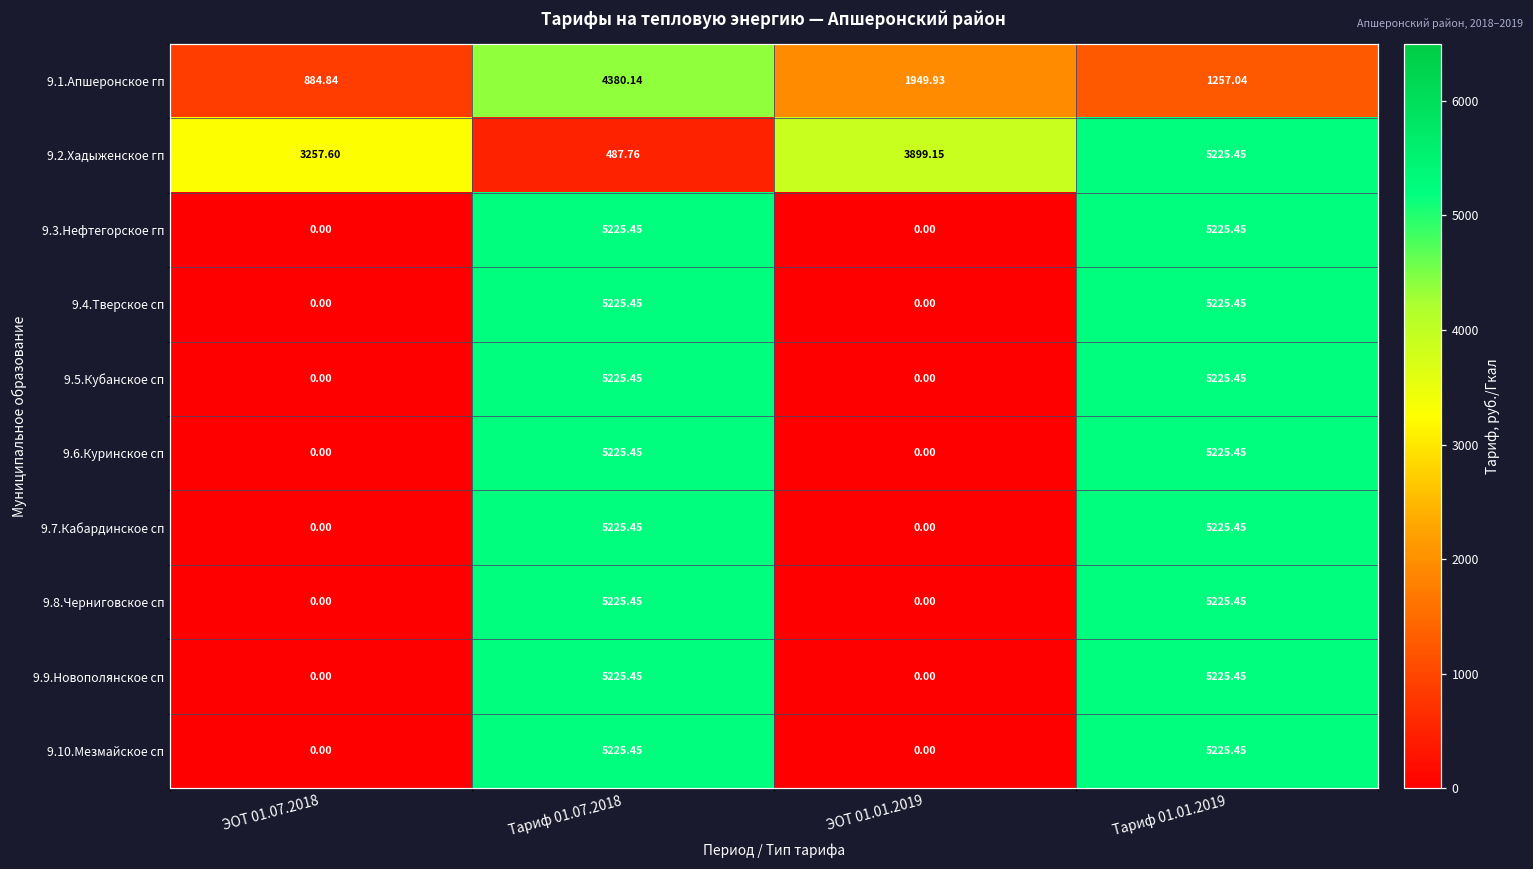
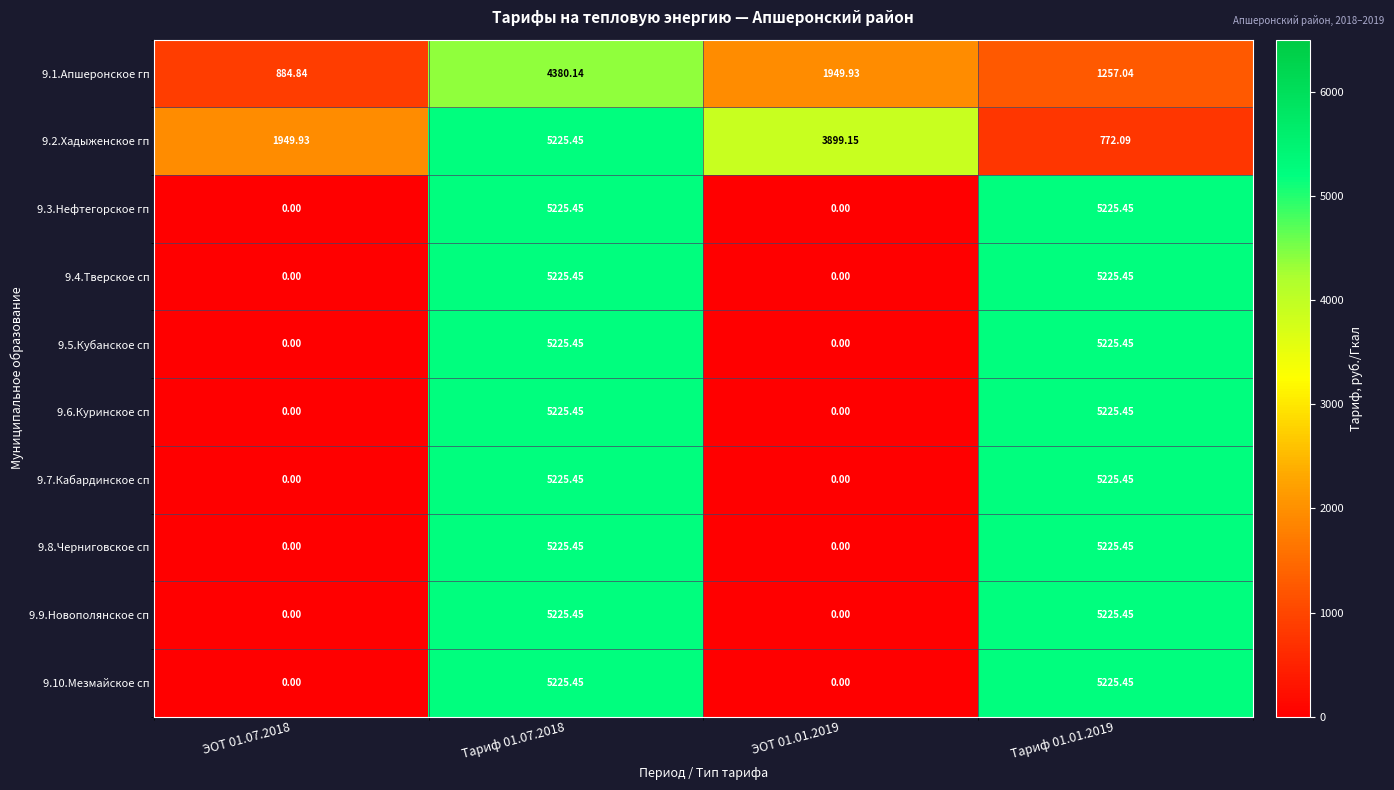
  {
    "9.1.Апшеронское гп": {
      "ЭОТ 01.07.2018": 884.84,
      "Тариф 01.07.2018": 4380.14,
      "ЭОТ 01.01.2019": 1949.93,
      "Тариф 01.01.2019": 1257.04
    },
    "9.2.Хадыженское гп": {
-     "ЭОТ 01.07.2018": 3257.60,
-     "Тариф 01.07.2018": 487.76,
+     "ЭОТ 01.07.2018": 1949.93,
+     "Тариф 01.07.2018": 5225.45,
      "ЭОТ 01.01.2019": 3899.15,
-     "Тариф 01.01.2019": 5225.45
+     "Тариф 01.01.2019": 772.09
    },
    "9.3.Нефтегорское гп": {
      "ЭОТ 01.07.2018": 0.00,
      "Тариф 01.07.2018": 5225.45,
      "ЭОТ 01.01.2019": 0.00,
      "Тариф 01.01.2019": 5225.45
    },
    "9.4.Тверское сп": {
      "ЭОТ 01.07.2018": 0.00,
      "Тариф 01.07.2018": 5225.45,
      "ЭОТ 01.01.2019": 0.00,
      "Тариф 01.01.2019": 5225.45
    },
    "9.5.Кубанское сп": {
      "ЭОТ 01.07.2018": 0.00,
      "Тариф 01.07.2018": 5225.45,
      "ЭОТ 01.01.2019": 0.00,
      "Тариф 01.01.2019": 5225.45
    },
    "9.6.Куринское сп": {
      "ЭОТ 01.07.2018": 0.00,
      "Тариф 01.07.2018": 5225.45,
      "ЭОТ 01.01.2019": 0.00,
      "Тариф 01.01.2019": 5225.45
    },
    "9.7.Кабардинское сп": {
      "ЭОТ 01.07.2018": 0.00,
      "Тариф 01.07.2018": 5225.45,
      "ЭОТ 01.01.2019": 0.00,
      "Тариф 01.01.2019": 5225.45
    },
    "9.8.Черниговское сп": {
      "ЭОТ 01.07.2018": 0.00,
      "Тариф 01.07.2018": 5225.45,
      "ЭОТ 01.01.2019": 0.00,
      "Тариф 01.01.2019": 5225.45
    },
    "9.9.Новополянское сп": {
      "ЭОТ 01.07.2018": 0.00,
      "Тариф 01.07.2018": 5225.45,
      "ЭОТ 01.01.2019": 0.00,
      "Тариф 01.01.2019": 5225.45
    },
    "9.10.Мезмайское сп": {
      "ЭОТ 01.07.2018": 0.00,
      "Тариф 01.07.2018": 5225.45,
      "ЭОТ 01.01.2019": 0.00,
      "Тариф 01.01.2019": 5225.45
    }
  }
